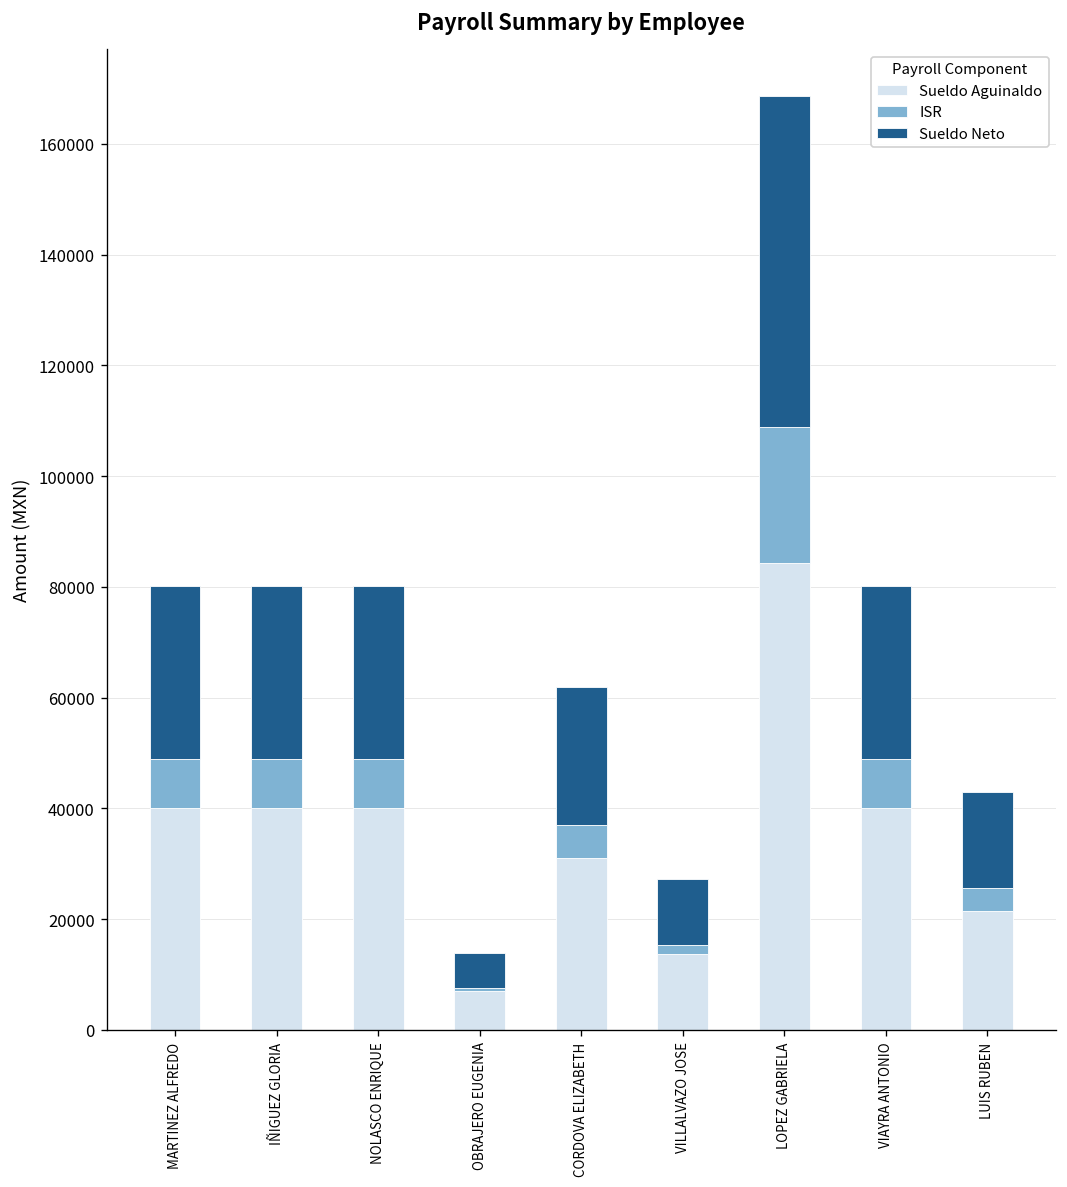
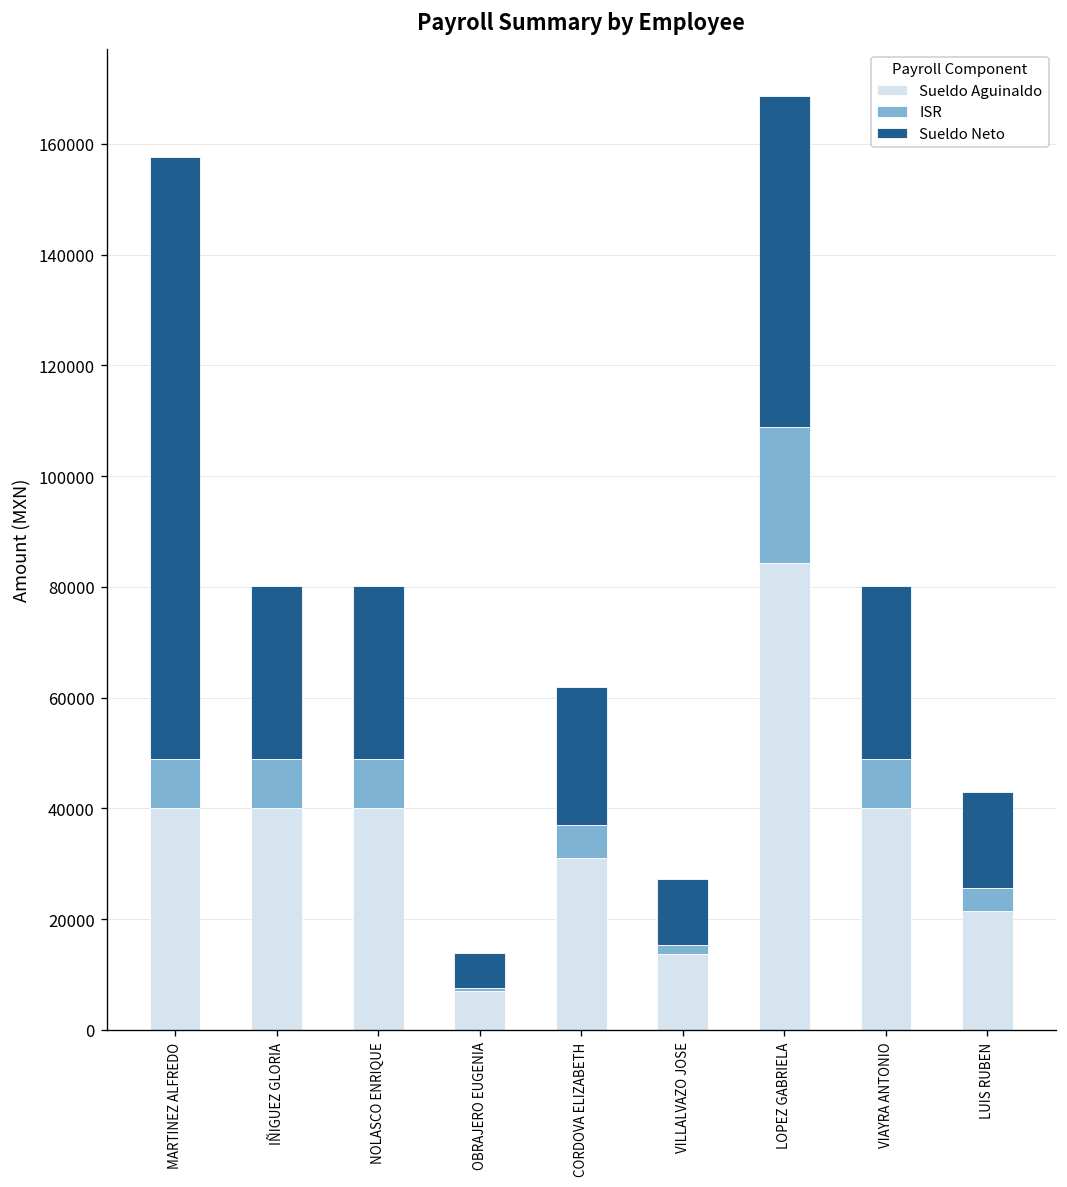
  {
    "Sueldo Aguinaldo": {
      "MARTINEZ ALFREDO": 40000,
      "IÑIGUEZ GLORIA": 40000,
      "NOLASCO ENRIQUE": 40000,
      "OBRAJERO EUGENIA": 7000,
      "CORDOVA ELIZABETH": 31000,
      "VILLALVAZO JOSE": 14000,
      "LOPEZ GABRIELA": 84000,
      "VIAYRA ANTONIO": 40000,
      "LUIS RUBEN": 22000
    },
    "ISR": {
      "MARTINEZ ALFREDO": 9000,
      "IÑIGUEZ GLORIA": 9000,
      "NOLASCO ENRIQUE": 9000,
      "OBRAJERO EUGENIA": 1000,
      "CORDOVA ELIZABETH": 6000,
      "VILLALVAZO JOSE": 2000,
      "LOPEZ GABRIELA": 25000,
      "VIAYRA ANTONIO": 9000,
      "LUIS RUBEN": 4000
    },
    "Sueldo Neto": {
-     "MARTINEZ ALFREDO": 31000,
+     "MARTINEZ ALFREDO": 109000,
      "IÑIGUEZ GLORIA": 31000,
      "NOLASCO ENRIQUE": 31000,
      "OBRAJERO EUGENIA": 6000,
      "CORDOVA ELIZABETH": 25000,
      "VILLALVAZO JOSE": 12000,
      "LOPEZ GABRIELA": 60000,
      "VIAYRA ANTONIO": 31000,
      "LUIS RUBEN": 17000
    }
  }
